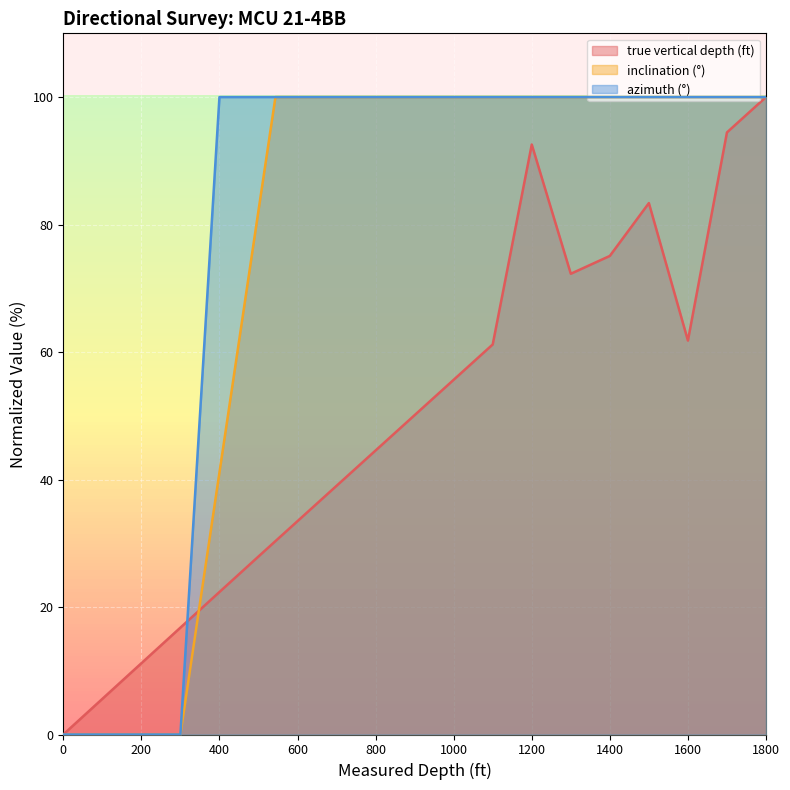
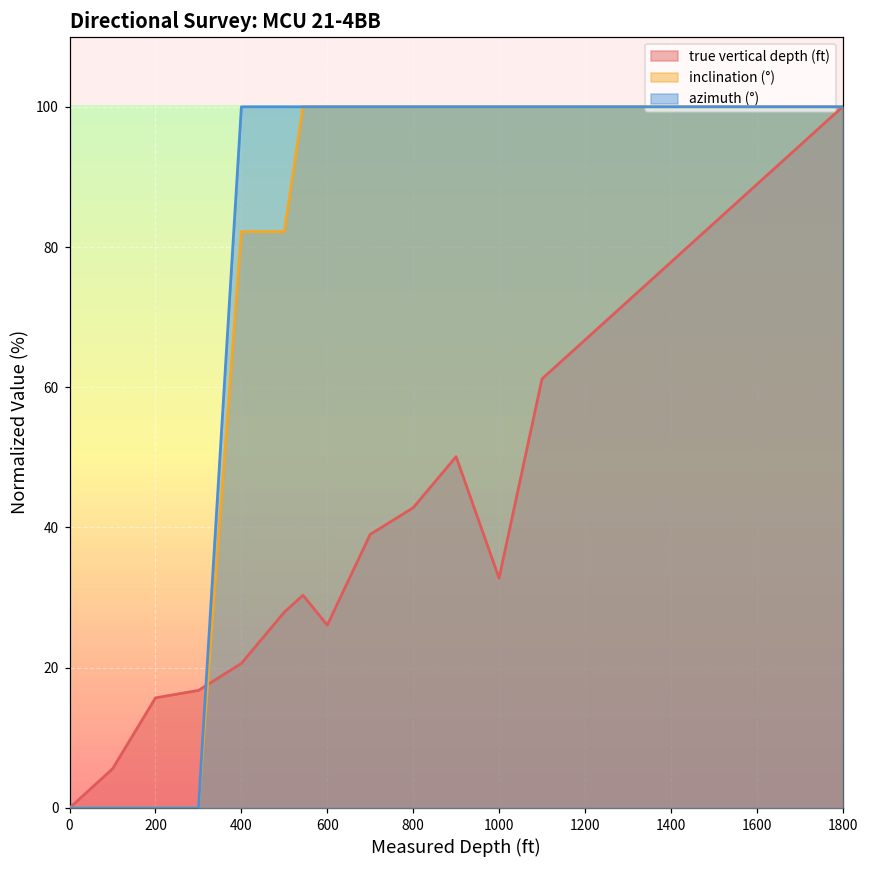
  {
    "true vertical depth (ft)": {
-     "200": 11,
-     "400": 22,
-     "600": 33,
-     "800": 45,
-     "1000": 56,
-     "1200": 93,
-     "1400": 75,
-     "1600": 62
+     "200": 16,
+     "400": 21,
+     "600": 26,
+     "800": 43,
+     "1000": 33,
+     "1200": 67,
+     "1400": 78,
+     "1600": 89
    },
    "inclination (°)": {
-     "400": 41
+     "400": 82
    },
    "azimuth (°)": {
      "400": 100
    }
  }
